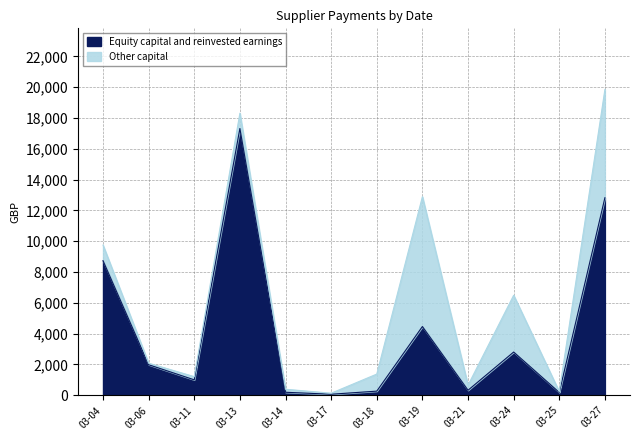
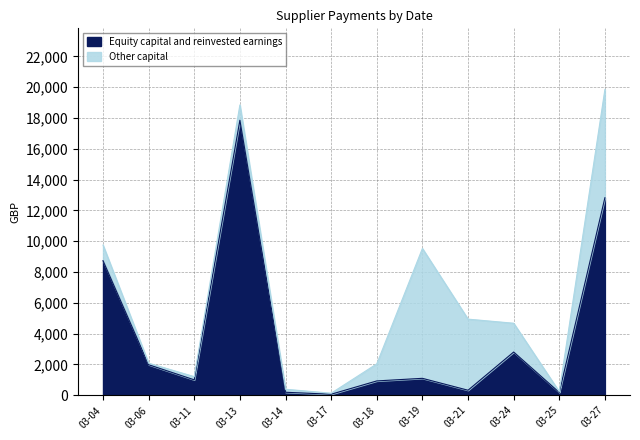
  {
    "Equity capital and reinvested earnings": {
      "03-04": "8,700",
      "03-11": "1,000",
-     "03-13": "17,300",
+     "03-13": "17,900",
      "03-14": "200",
-     "03-18": "300",
-     "03-19": "4,500",
+     "03-18": "900",
+     "03-19": "1,100",
      "03-21": "300",
      "03-24": "2,800",
      "03-27": "12,800"
    },
    "Other capital": {
      "03-04": "1,000",
      "03-11": "200",
      "03-13": "1,000",
      "03-14": "200",
      "03-18": "1,100",
      "03-19": "8,400",
-     "03-21": "300",
-     "03-24": "3,700",
+     "03-21": "4,600",
+     "03-24": "1,900",
      "03-27": "7,000"
    }
  }
